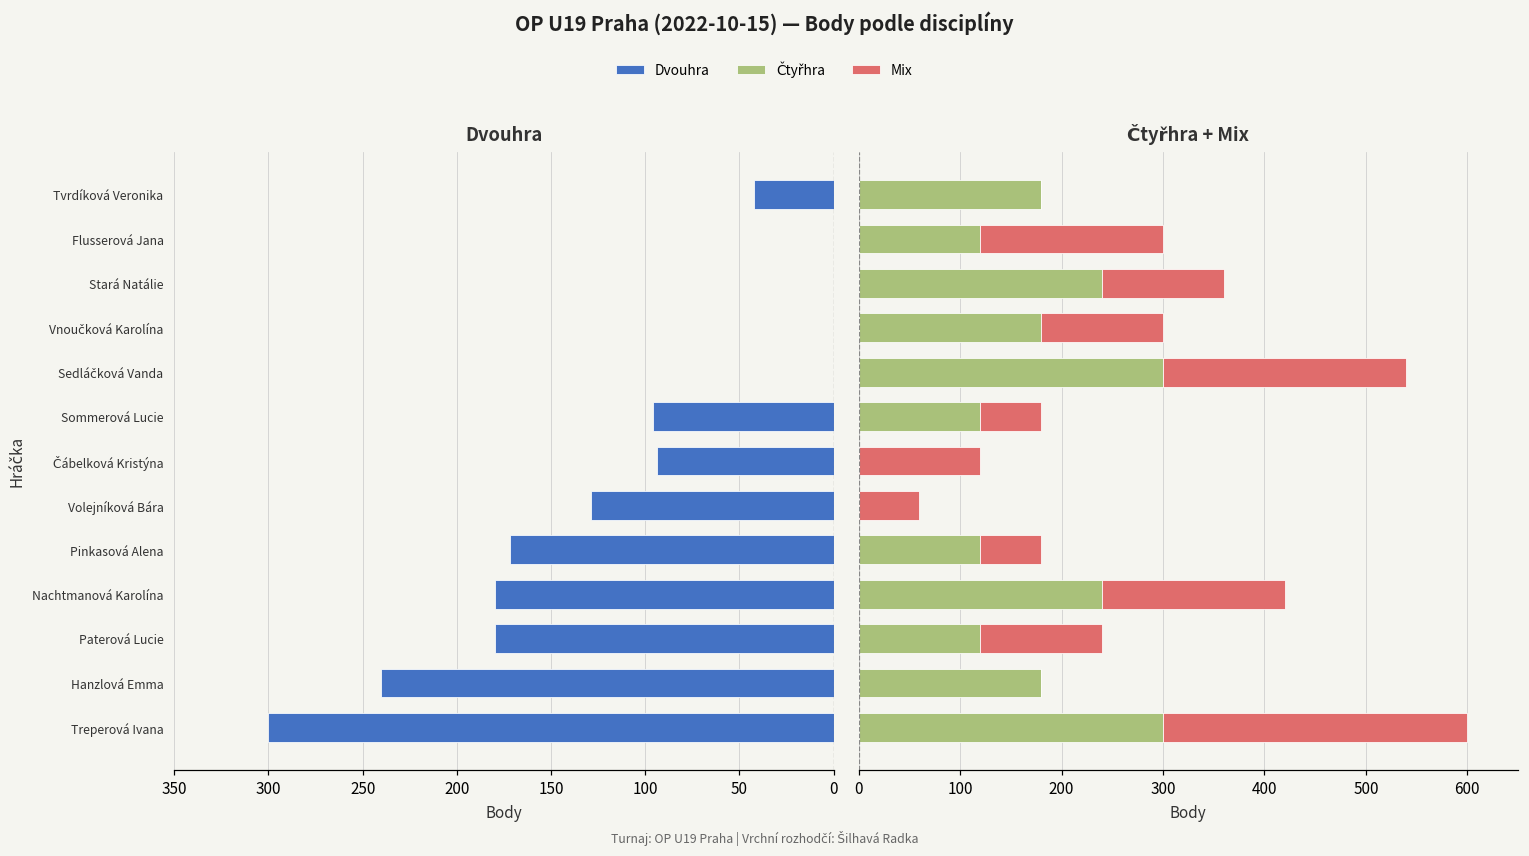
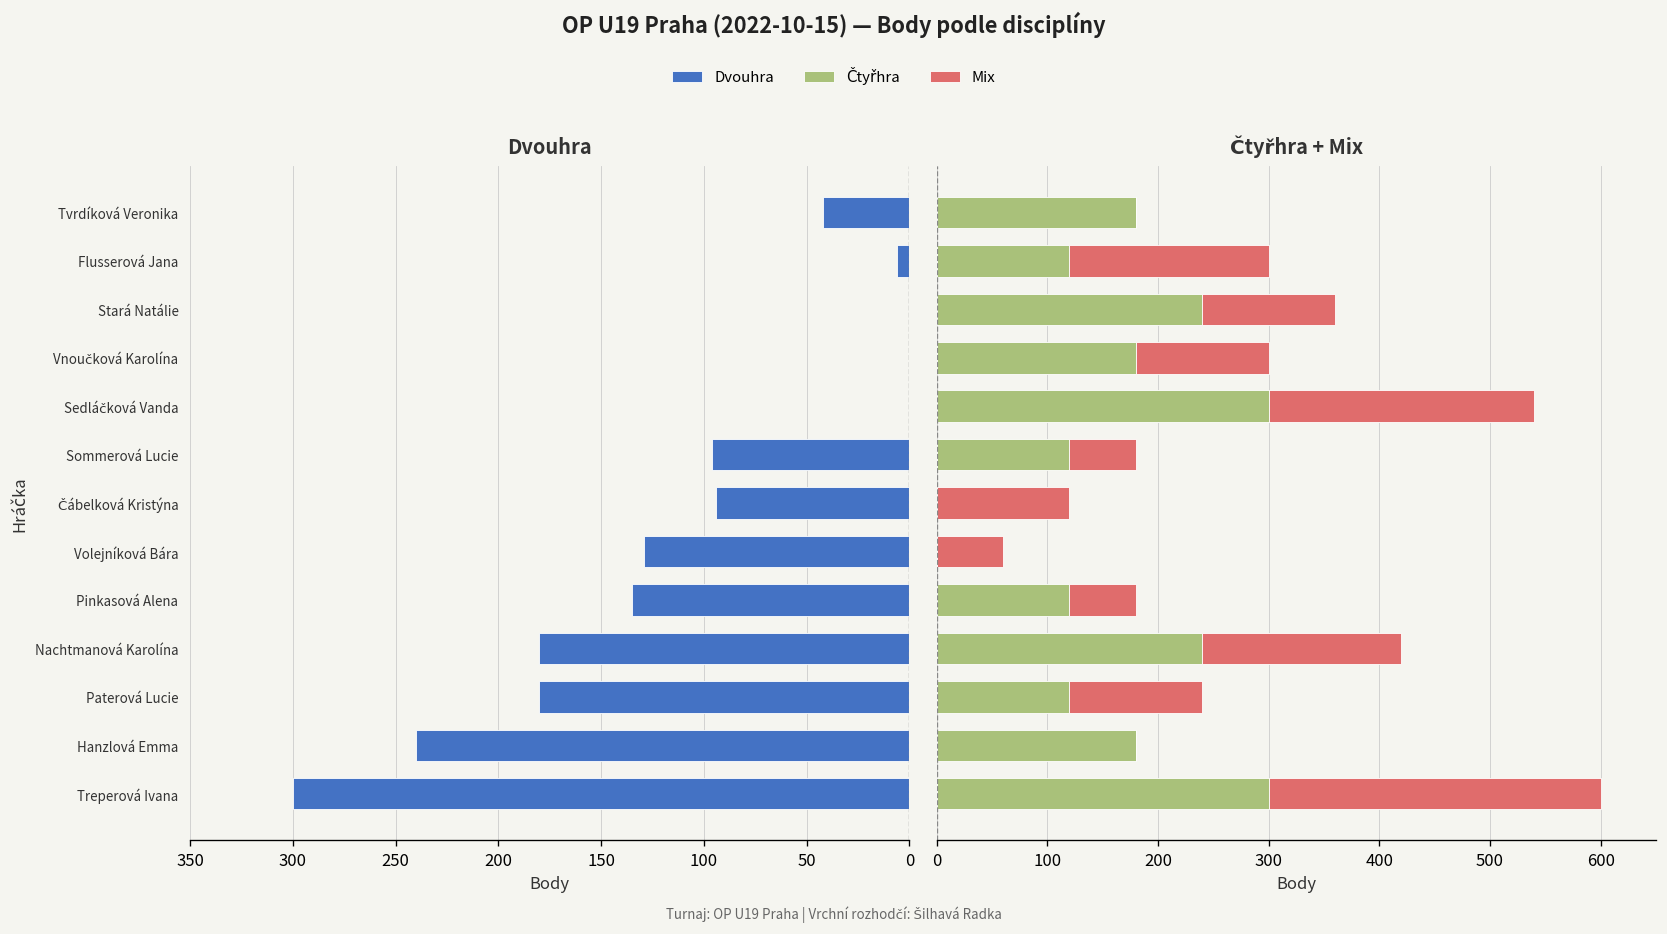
  {
    "Dvouhra": {
      "Tvrdíková Veronika": 42,
-     "Flusserová Jana": 0,
+     "Flusserová Jana": 6,
      "Stará Natálie": 0,
      "Vnoučková Karolína": 0,
      "Sedláčková Vanda": 0,
      "Sommerová Lucie": 96,
      "Čábelková Kristýna": 94,
      "Volejníková Bára": 129,
-     "Pinkasová Alena": 172,
+     "Pinkasová Alena": 135,
      "Nachtmanová Karolína": 180,
      "Paterová Lucie": 180,
      "Hanzlová Emma": 240,
      "Treperová Ivana": 300
    }
  }
